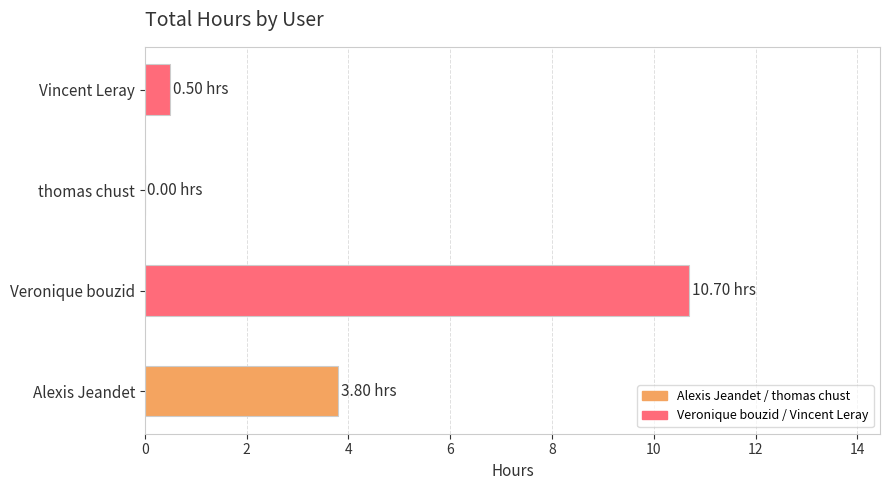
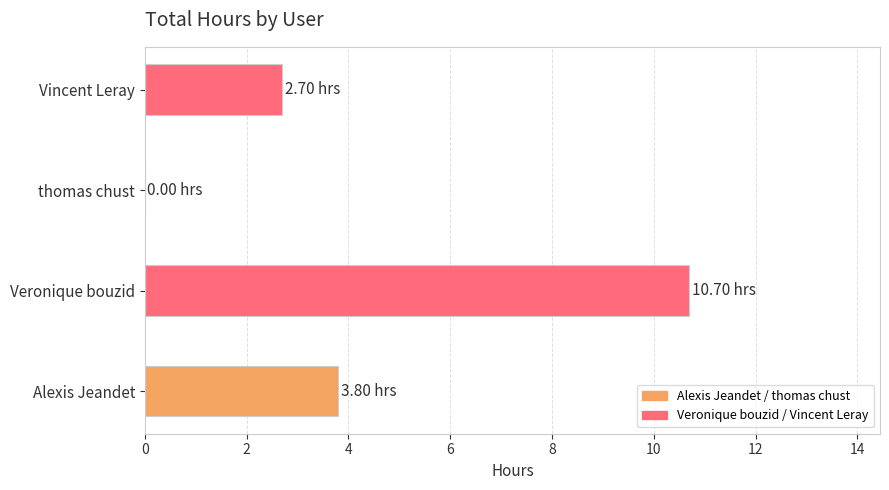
  {
-   "Vincent Leray": 0.50,
+   "Vincent Leray": 2.70,
    "thomas chust": 0.00,
    "Veronique bouzid": 10.70,
    "Alexis Jeandet": 3.80
  }
